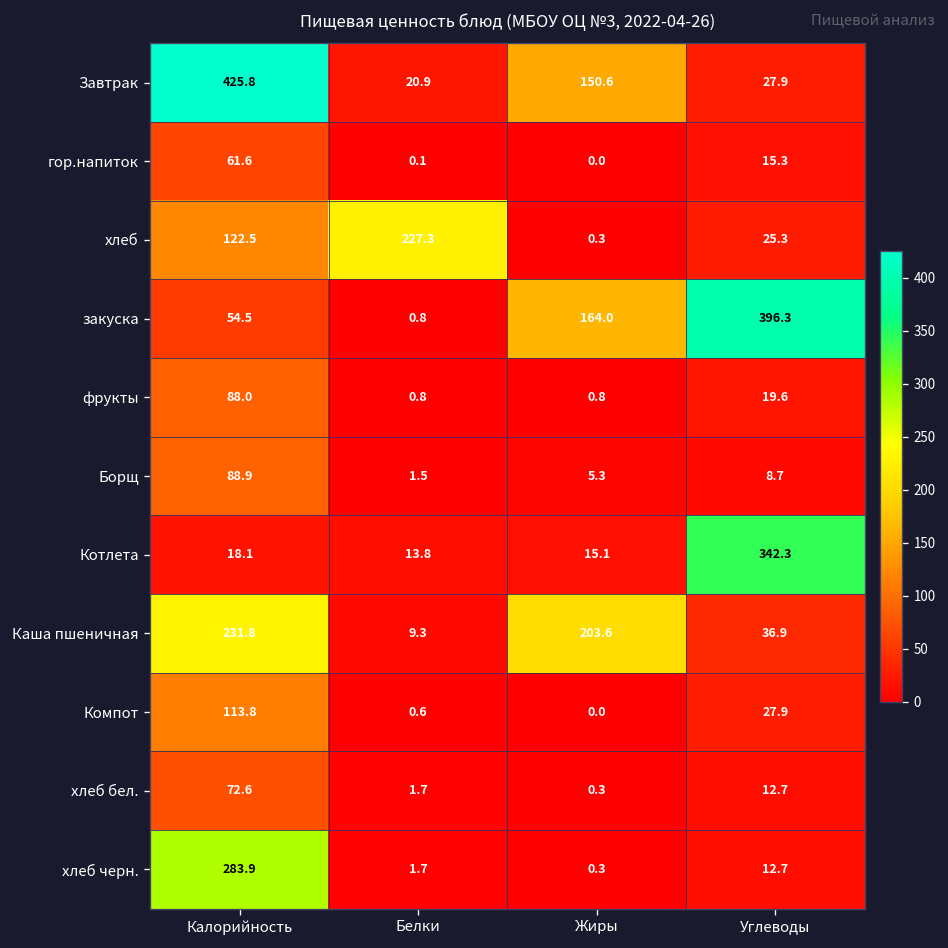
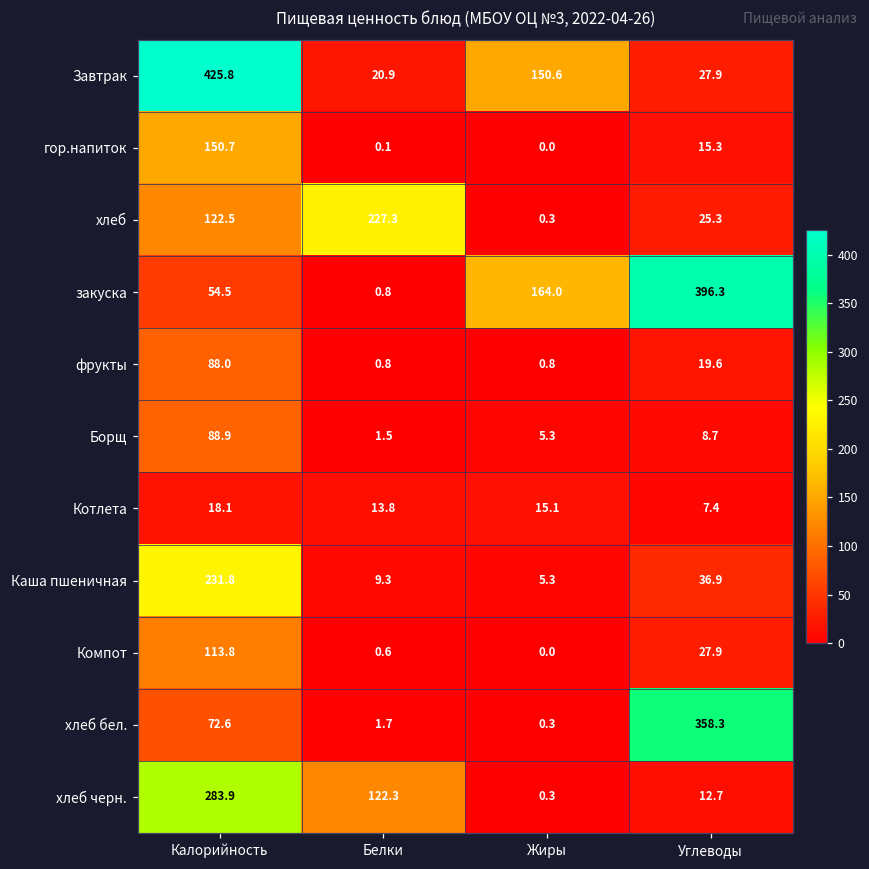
  {
    "Завтрак": {
      "Калорийность": 425.8,
      "Белки": 20.9,
      "Жиры": 150.6,
      "Углеводы": 27.9
    },
    "гор.напиток": {
-     "Калорийность": 61.6,
+     "Калорийность": 150.7,
      "Белки": 0.1,
      "Жиры": 0.0,
      "Углеводы": 15.3
    },
    "хлеб": {
      "Калорийность": 122.5,
      "Белки": 227.3,
      "Жиры": 0.3,
      "Углеводы": 25.3
    },
    "закуска": {
      "Калорийность": 54.5,
      "Белки": 0.8,
      "Жиры": 164.0,
      "Углеводы": 396.3
    },
    "фрукты": {
      "Калорийность": 88.0,
      "Белки": 0.8,
      "Жиры": 0.8,
      "Углеводы": 19.6
    },
    "Борщ": {
      "Калорийность": 88.9,
      "Белки": 1.5,
      "Жиры": 5.3,
      "Углеводы": 8.7
    },
    "Котлета": {
      "Калорийность": 18.1,
      "Белки": 13.8,
      "Жиры": 15.1,
-     "Углеводы": 342.3
+     "Углеводы": 7.4
    },
    "Каша пшеничная": {
      "Калорийность": 231.8,
      "Белки": 9.3,
-     "Жиры": 203.6,
+     "Жиры": 5.3,
      "Углеводы": 36.9
    },
    "Компот": {
      "Калорийность": 113.8,
      "Белки": 0.6,
      "Жиры": 0.0,
      "Углеводы": 27.9
    },
    "хлеб бел.": {
      "Калорийность": 72.6,
      "Белки": 1.7,
      "Жиры": 0.3,
-     "Углеводы": 12.7
+     "Углеводы": 358.3
    },
    "хлеб черн.": {
      "Калорийность": 283.9,
-     "Белки": 1.7,
+     "Белки": 122.3,
      "Жиры": 0.3,
      "Углеводы": 12.7
    }
  }
